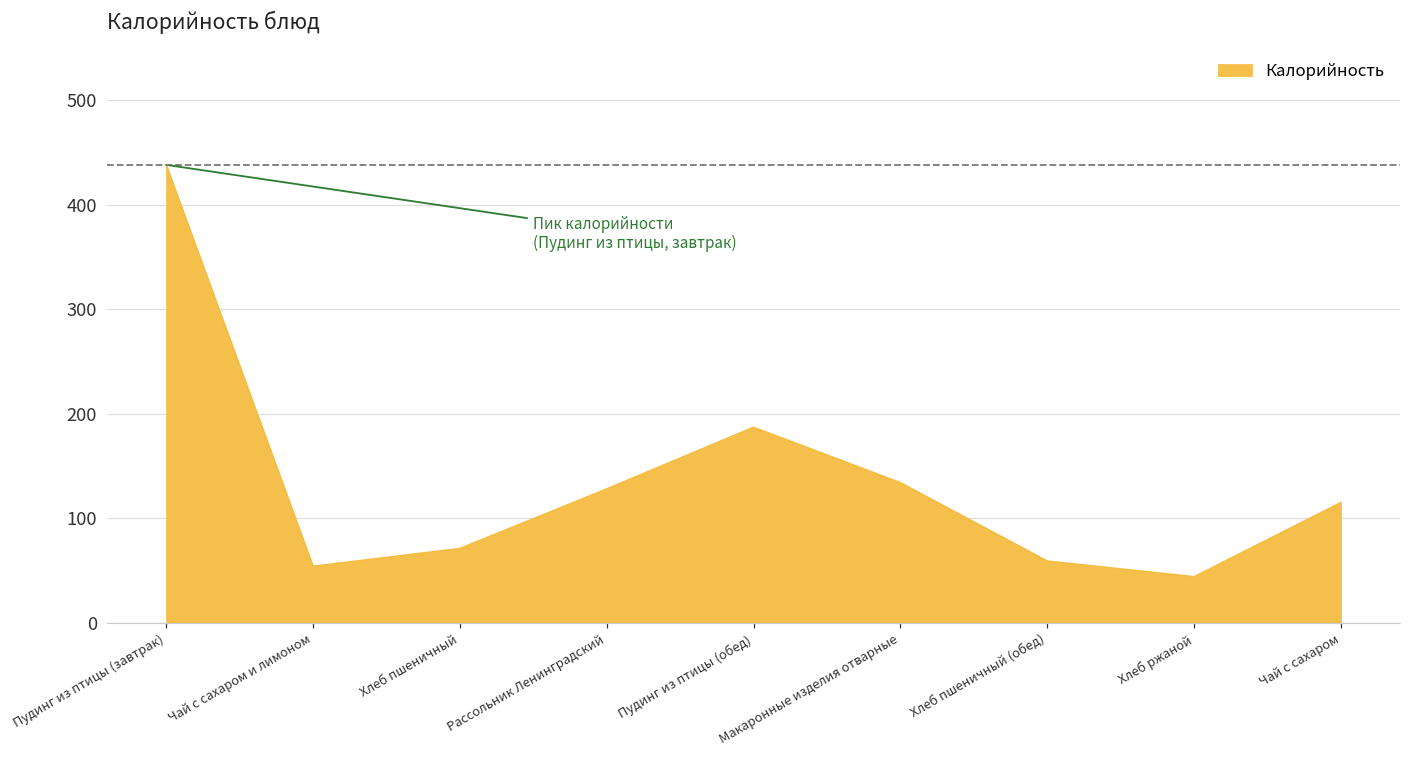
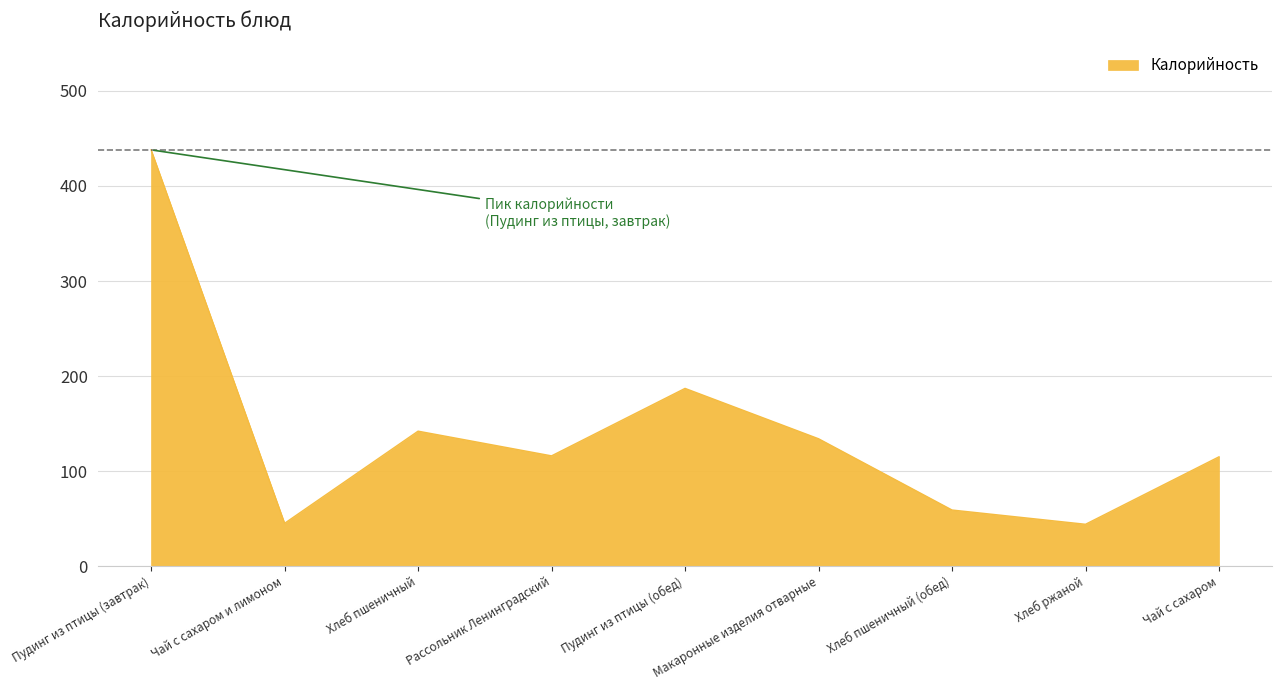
  {
    "Пудинг из птицы (завтрак)": 440,
-   "Чай с сахаром и лимоном": 54,
-   "Хлеб пшеничный": 70,
-   "Рассольник Ленинградский": 130,
+   "Чай с сахаром и лимоном": 45,
+   "Хлеб пшеничный": 140,
+   "Рассольник Ленинградский": 120,
    "Пудинг из птицы (обед)": 190,
    "Макаронные изделия отварные": 130,
    "Хлеб пшеничный (обед)": 60,
    "Хлеб ржаной": 40,
    "Чай с сахаром": 120
  }
